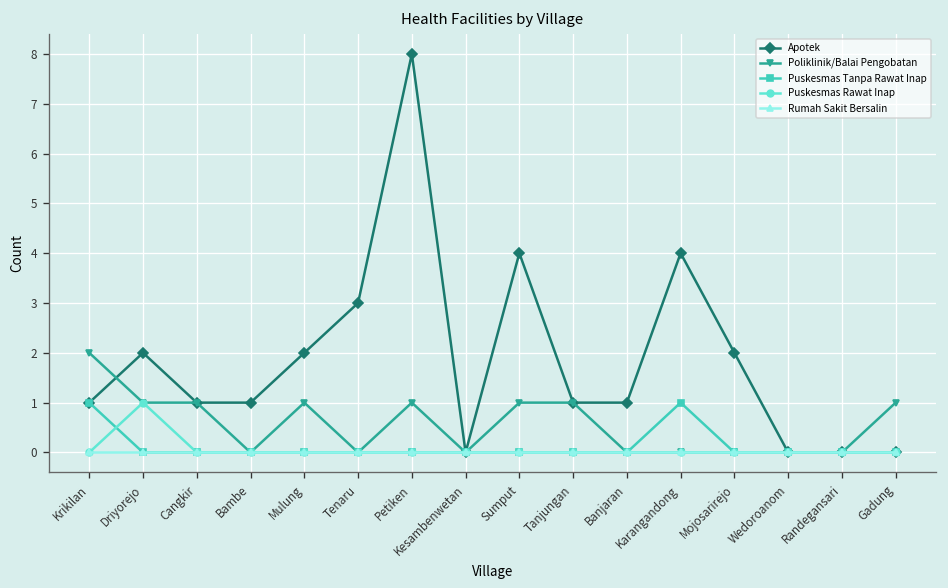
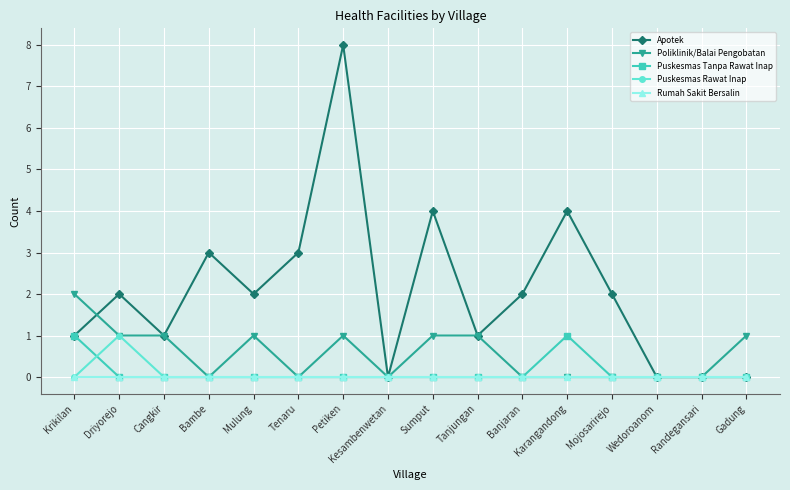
  {
    "Apotek": {
      "Driyorejo": 2,
-     "Bambe": 1,
+     "Bambe": 3,
      "Mulung": 2,
      "Tenaru": 3,
      "Petiken": 8,
      "Sumput": 4,
-     "Banjaran": 1,
+     "Banjaran": 2,
      "Karangandong": 4,
      "Mojosarirejo": 2
    }
  }
